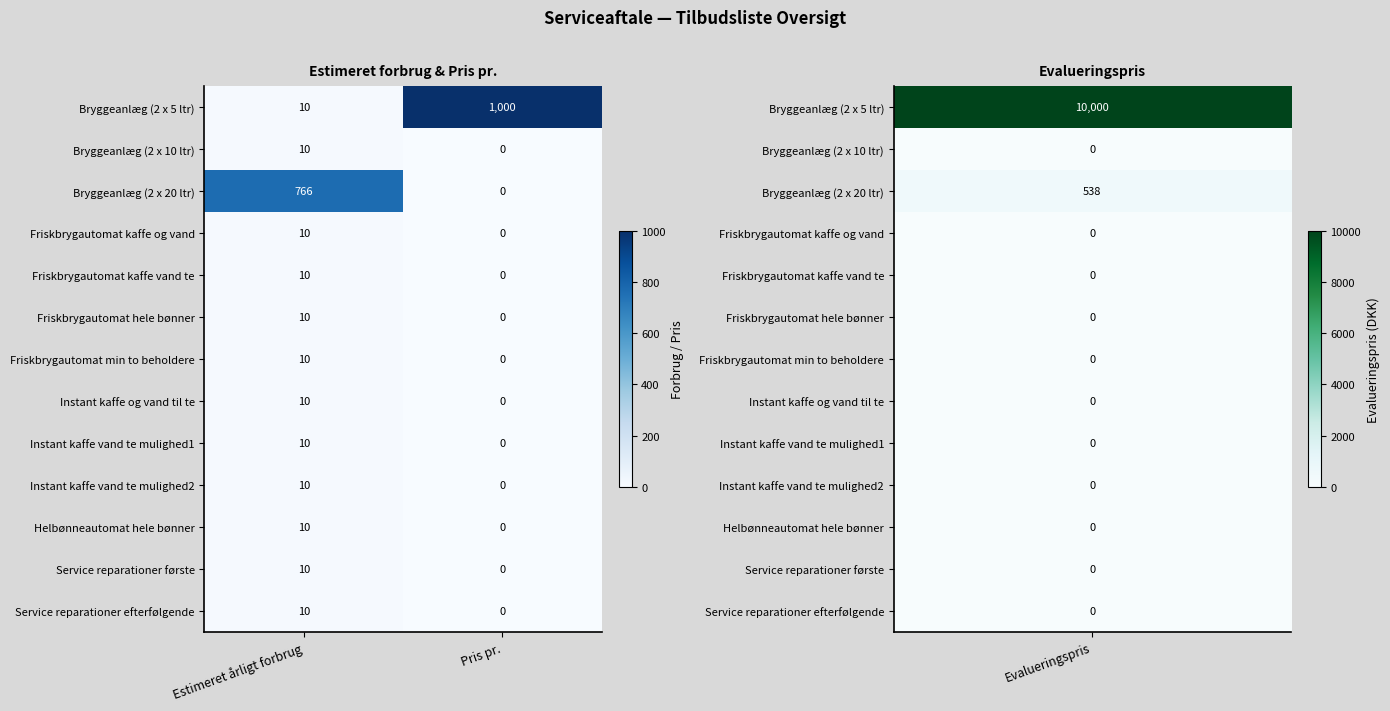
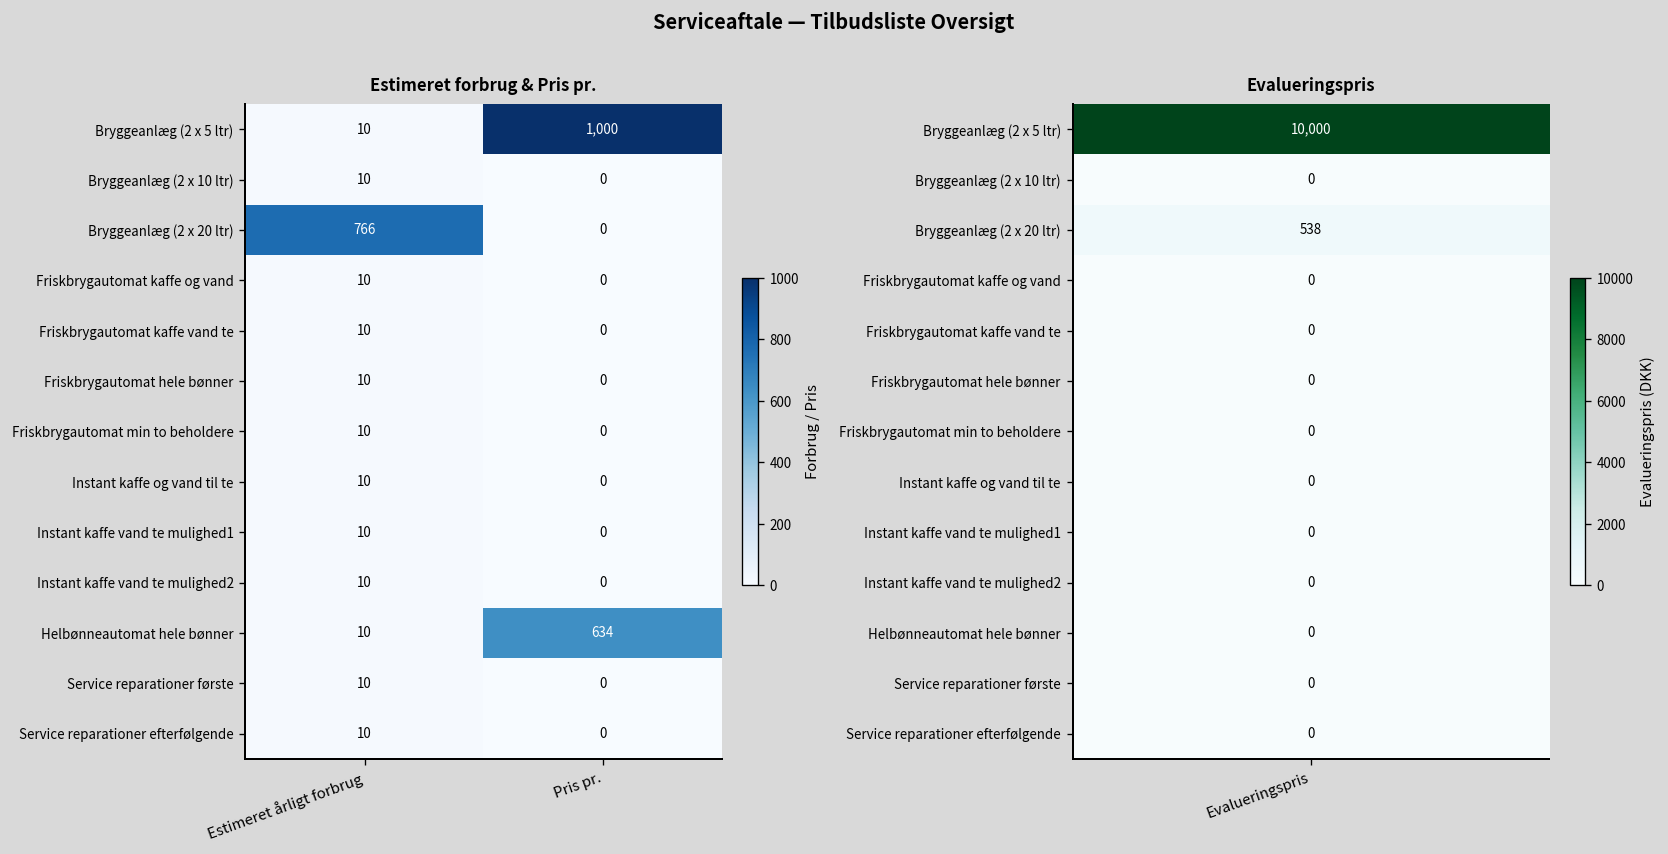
  {
    "Estimeret forbrug & Pris pr.": {
      "Bryggeanlæg (2 x 5 ltr)": {
        "Estimeret årligt forbrug": "10",
        "Pris pr.": "1,000"
      },
      "Bryggeanlæg (2 x 10 ltr)": {
        "Estimeret årligt forbrug": "10",
        "Pris pr.": "0"
      },
      "Bryggeanlæg (2 x 20 ltr)": {
        "Estimeret årligt forbrug": "766",
        "Pris pr.": "0"
      },
      "Friskbrygautomat kaffe og vand": {
        "Estimeret årligt forbrug": "10",
        "Pris pr.": "0"
      },
      "Friskbrygautomat kaffe vand te": {
        "Estimeret årligt forbrug": "10",
        "Pris pr.": "0"
      },
      "Friskbrygautomat hele bønner": {
        "Estimeret årligt forbrug": "10",
        "Pris pr.": "0"
      },
      "Friskbrygautomat min to beholdere": {
        "Estimeret årligt forbrug": "10",
        "Pris pr.": "0"
      },
      "Instant kaffe og vand til te": {
        "Estimeret årligt forbrug": "10",
        "Pris pr.": "0"
      },
      "Instant kaffe vand te mulighed1": {
        "Estimeret årligt forbrug": "10",
        "Pris pr.": "0"
      },
      "Instant kaffe vand te mulighed2": {
        "Estimeret årligt forbrug": "10",
        "Pris pr.": "0"
      },
      "Helbønneautomat hele bønner": {
        "Estimeret årligt forbrug": "10",
-       "Pris pr.": "0"
+       "Pris pr.": "634"
      },
      "Service reparationer første": {
        "Estimeret årligt forbrug": "10",
        "Pris pr.": "0"
      },
      "Service reparationer efterfølgende": {
        "Estimeret årligt forbrug": "10",
        "Pris pr.": "0"
      }
    },
    "Evalueringspris": {
      "Bryggeanlæg (2 x 5 ltr)": {
        "Evalueringspris": "10,000"
      },
      "Bryggeanlæg (2 x 10 ltr)": {
        "Evalueringspris": "0"
      },
      "Bryggeanlæg (2 x 20 ltr)": {
        "Evalueringspris": "538"
      },
      "Friskbrygautomat kaffe og vand": {
        "Evalueringspris": "0"
      },
      "Friskbrygautomat kaffe vand te": {
        "Evalueringspris": "0"
      },
      "Friskbrygautomat hele bønner": {
        "Evalueringspris": "0"
      },
      "Friskbrygautomat min to beholdere": {
        "Evalueringspris": "0"
      },
      "Instant kaffe og vand til te": {
        "Evalueringspris": "0"
      },
      "Instant kaffe vand te mulighed1": {
        "Evalueringspris": "0"
      },
      "Instant kaffe vand te mulighed2": {
        "Evalueringspris": "0"
      },
      "Helbønneautomat hele bønner": {
        "Evalueringspris": "0"
      },
      "Service reparationer første": {
        "Evalueringspris": "0"
      },
      "Service reparationer efterfølgende": {
        "Evalueringspris": "0"
      }
    }
  }
